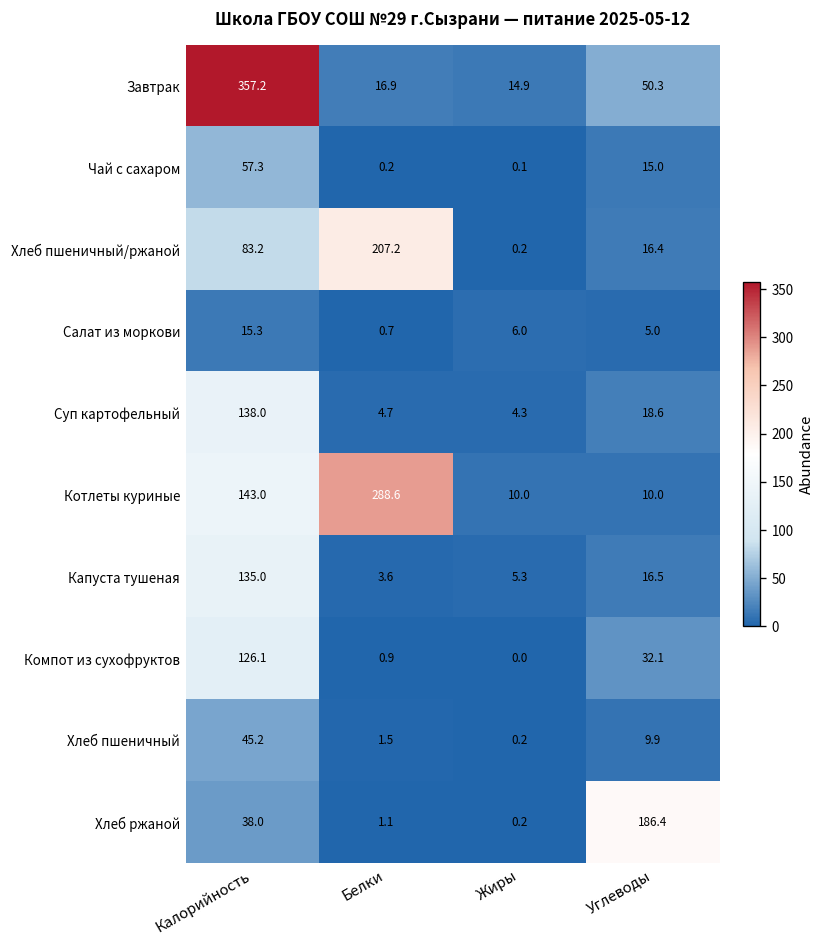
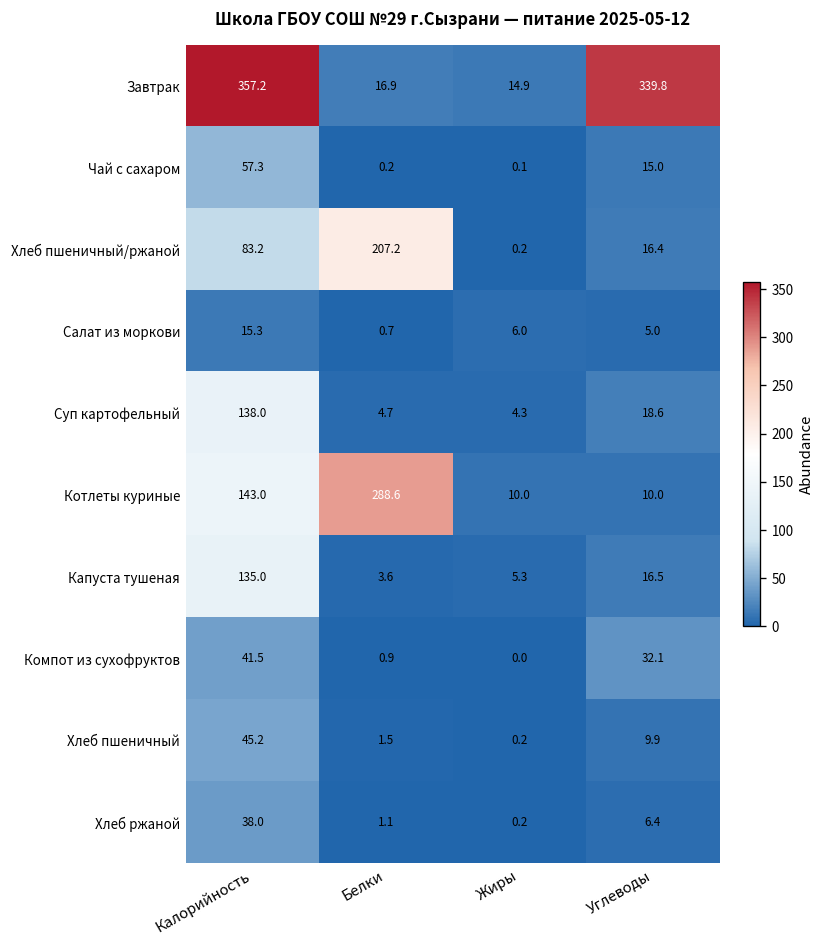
  {
    "Завтрак": {
      "Калорийность": 357.2,
      "Белки": 16.9,
      "Жиры": 14.9,
-     "Углеводы": 50.3
+     "Углеводы": 339.8
    },
    "Чай с сахаром": {
      "Калорийность": 57.3,
      "Белки": 0.2,
      "Жиры": 0.1,
      "Углеводы": 15.0
    },
    "Хлеб пшеничный/ржаной": {
      "Калорийность": 83.2,
      "Белки": 207.2,
      "Жиры": 0.2,
      "Углеводы": 16.4
    },
    "Салат из моркови": {
      "Калорийность": 15.3,
      "Белки": 0.7,
      "Жиры": 6.0,
      "Углеводы": 5.0
    },
    "Суп картофельный": {
      "Калорийность": 138.0,
      "Белки": 4.7,
      "Жиры": 4.3,
      "Углеводы": 18.6
    },
    "Котлеты куриные": {
      "Калорийность": 143.0,
      "Белки": 288.6,
      "Жиры": 10.0,
      "Углеводы": 10.0
    },
    "Капуста тушеная": {
      "Калорийность": 135.0,
      "Белки": 3.6,
      "Жиры": 5.3,
      "Углеводы": 16.5
    },
    "Компот из сухофруктов": {
-     "Калорийность": 126.1,
+     "Калорийность": 41.5,
      "Белки": 0.9,
      "Жиры": 0.0,
      "Углеводы": 32.1
    },
    "Хлеб пшеничный": {
      "Калорийность": 45.2,
      "Белки": 1.5,
      "Жиры": 0.2,
      "Углеводы": 9.9
    },
    "Хлеб ржаной": {
      "Калорийность": 38.0,
      "Белки": 1.1,
      "Жиры": 0.2,
-     "Углеводы": 186.4
+     "Углеводы": 6.4
    }
  }
